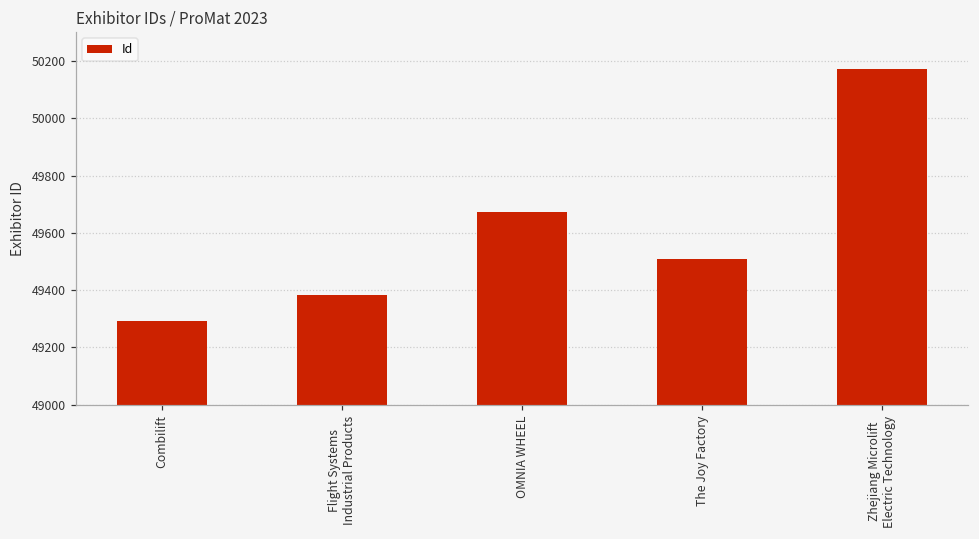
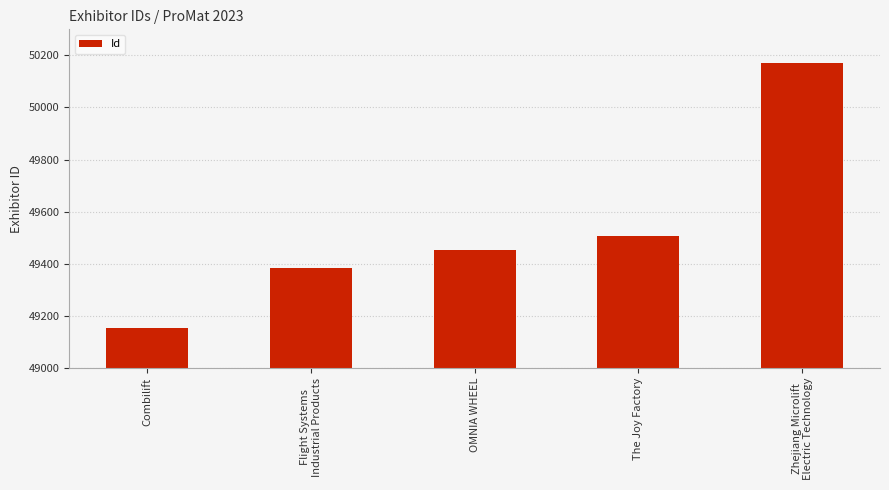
  {
-   "Combilift": 49290,
+   "Combilift": 49150,
    "Flight Systems Industrial Products": 49380,
-   "OMNIA WHEEL": 49670,
+   "OMNIA WHEEL": 49450,
    "The Joy Factory": 49510,
    "Zhejiang Microlift Electric Technology": 50170
  }
